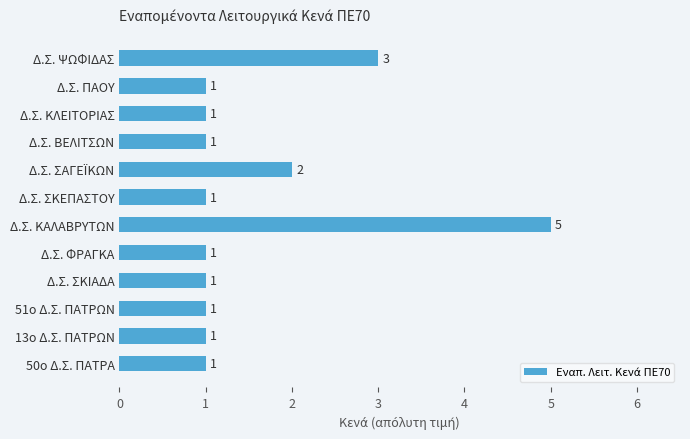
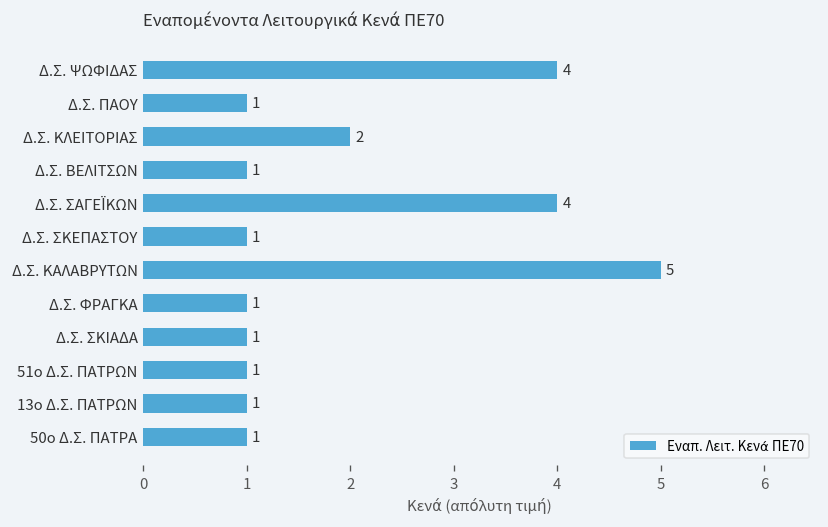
  {
-   "Δ.Σ. ΨΩΦΙΔΑΣ": 3,
+   "Δ.Σ. ΨΩΦΙΔΑΣ": 4,
    "Δ.Σ. ΠΑΟΥ": 1,
-   "Δ.Σ. ΚΛΕΙΤΟΡΙΑΣ": 1,
+   "Δ.Σ. ΚΛΕΙΤΟΡΙΑΣ": 2,
    "Δ.Σ. ΒΕΛΙΤΣΩΝ": 1,
-   "Δ.Σ. ΣΑΓΕΪΚΩΝ": 2,
+   "Δ.Σ. ΣΑΓΕΪΚΩΝ": 4,
    "Δ.Σ. ΣΚΕΠΑΣΤΟΥ": 1,
    "Δ.Σ. ΚΑΛΑΒΡΥΤΩΝ": 5,
    "Δ.Σ. ΦΡΑΓΚΑ": 1,
    "Δ.Σ. ΣΚΙΑΔΑ": 1,
    "51ο Δ.Σ. ΠΑΤΡΩΝ": 1,
    "13ο Δ.Σ. ΠΑΤΡΩΝ": 1,
    "50ο Δ.Σ. ΠΑΤΡΑ": 1
  }
